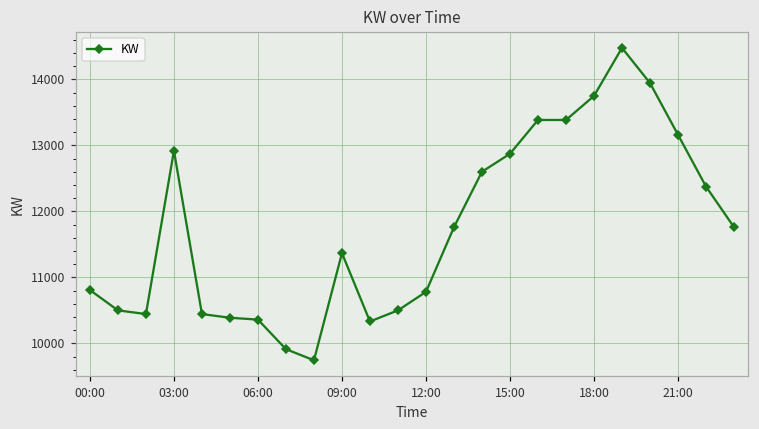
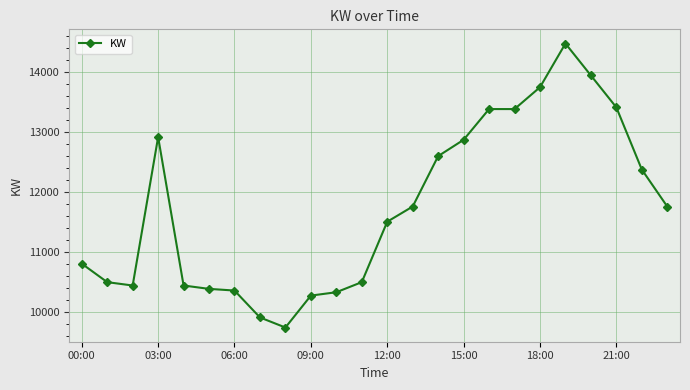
  {
    "00:00": 10800,
    "03:00": 12900,
    "06:00": 10400,
-   "09:00": 11400,
-   "12:00": 10800,
+   "09:00": 10300,
+   "12:00": 11500,
    "15:00": 12900,
    "18:00": 13700,
-   "21:00": 13200
+   "21:00": 13400
  }
